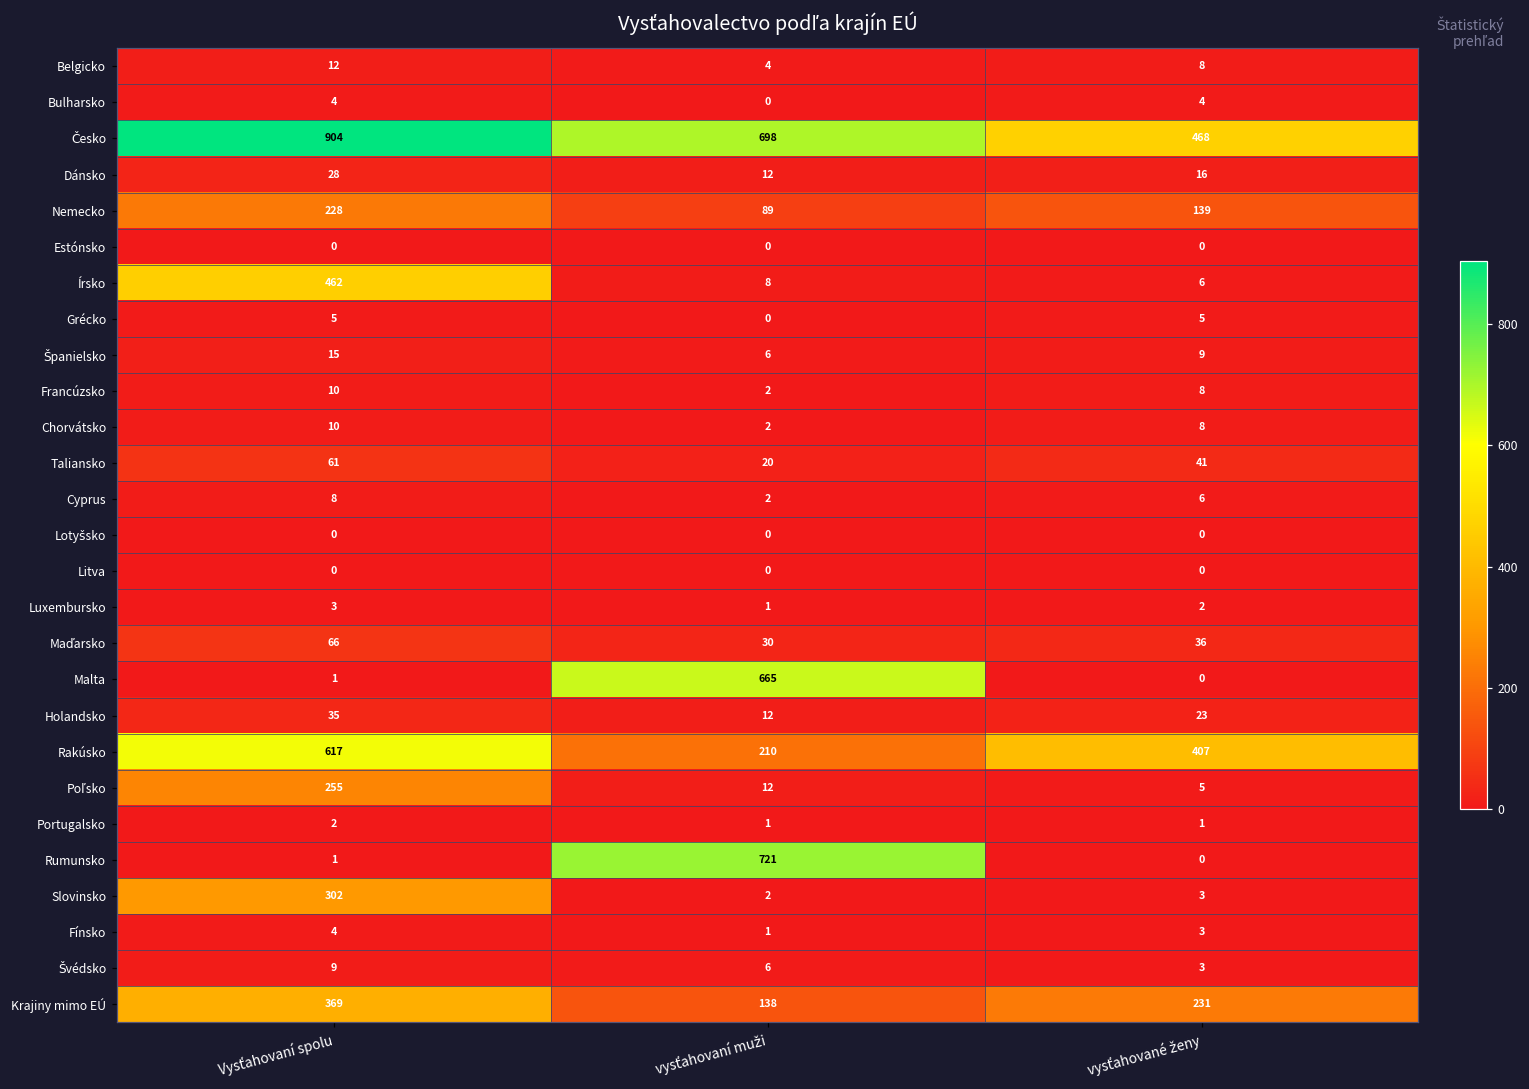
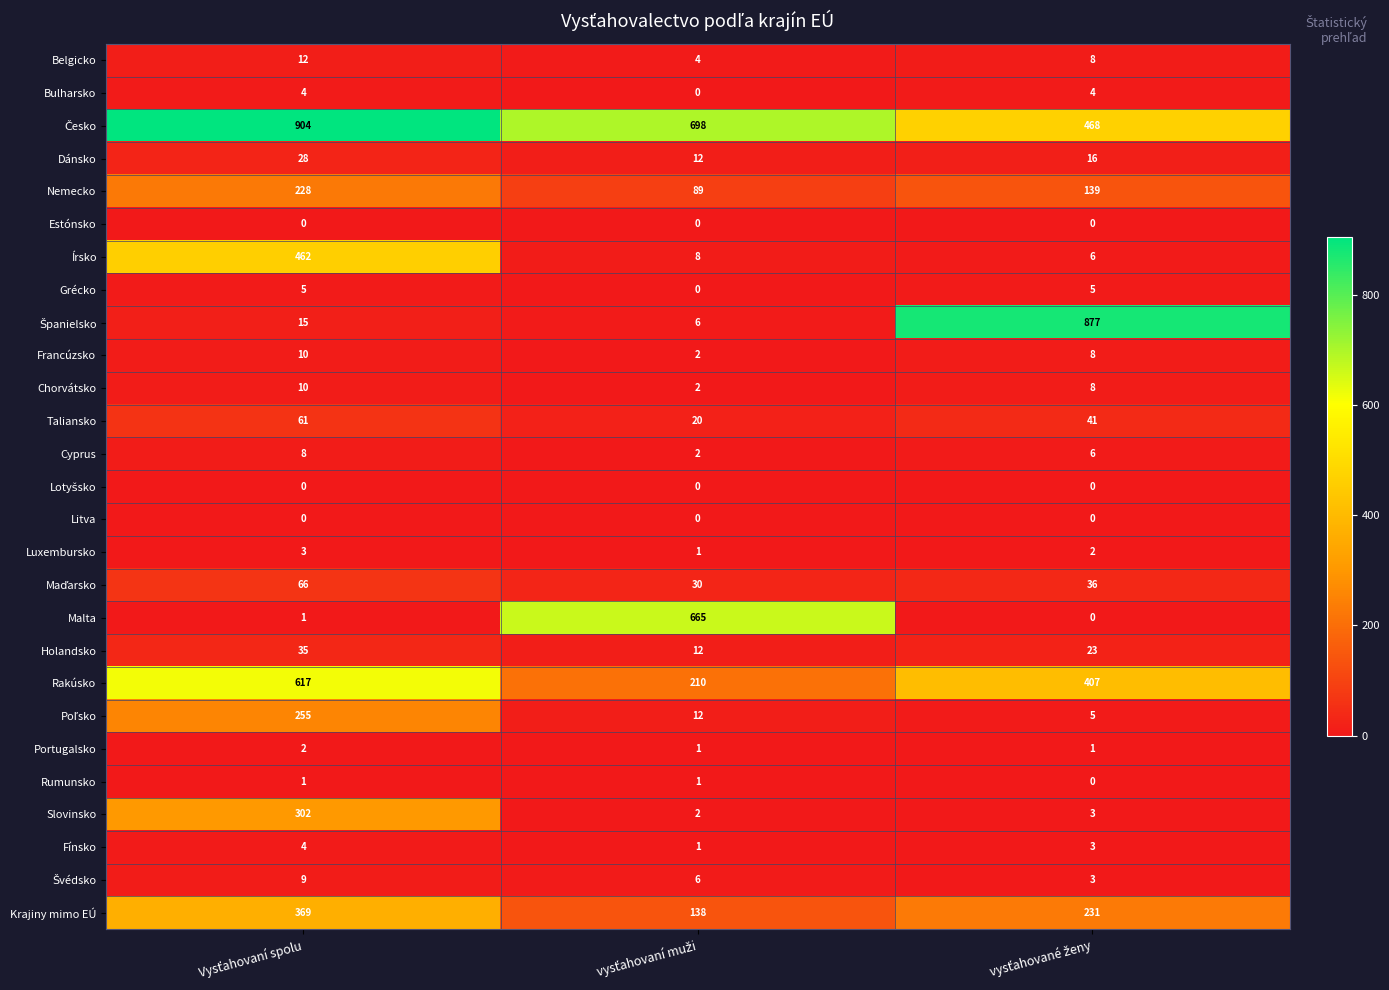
  {
    "Belgicko": {
      "Vysťahovaní spolu": 12,
      "vysťahovaní muži": 4,
      "vysťahované ženy": 8
    },
    "Bulharsko": {
      "Vysťahovaní spolu": 4,
      "vysťahovaní muži": 0,
      "vysťahované ženy": 4
    },
    "Česko": {
      "Vysťahovaní spolu": 904,
      "vysťahovaní muži": 698,
      "vysťahované ženy": 468
    },
    "Dánsko": {
      "Vysťahovaní spolu": 28,
      "vysťahovaní muži": 12,
      "vysťahované ženy": 16
    },
    "Nemecko": {
      "Vysťahovaní spolu": 228,
      "vysťahovaní muži": 89,
      "vysťahované ženy": 139
    },
    "Estónsko": {
      "Vysťahovaní spolu": 0,
      "vysťahovaní muži": 0,
      "vysťahované ženy": 0
    },
    "Írsko": {
      "Vysťahovaní spolu": 462,
      "vysťahovaní muži": 8,
      "vysťahované ženy": 6
    },
    "Grécko": {
      "Vysťahovaní spolu": 5,
      "vysťahovaní muži": 0,
      "vysťahované ženy": 5
    },
    "Španielsko": {
      "Vysťahovaní spolu": 15,
      "vysťahovaní muži": 6,
-     "vysťahované ženy": 9
+     "vysťahované ženy": 877
    },
    "Francúzsko": {
      "Vysťahovaní spolu": 10,
      "vysťahovaní muži": 2,
      "vysťahované ženy": 8
    },
    "Chorvátsko": {
      "Vysťahovaní spolu": 10,
      "vysťahovaní muži": 2,
      "vysťahované ženy": 8
    },
    "Taliansko": {
      "Vysťahovaní spolu": 61,
      "vysťahovaní muži": 20,
      "vysťahované ženy": 41
    },
    "Cyprus": {
      "Vysťahovaní spolu": 8,
      "vysťahovaní muži": 2,
      "vysťahované ženy": 6
    },
    "Lotyšsko": {
      "Vysťahovaní spolu": 0,
      "vysťahovaní muži": 0,
      "vysťahované ženy": 0
    },
    "Litva": {
      "Vysťahovaní spolu": 0,
      "vysťahovaní muži": 0,
      "vysťahované ženy": 0
    },
    "Luxembursko": {
      "Vysťahovaní spolu": 3,
      "vysťahovaní muži": 1,
      "vysťahované ženy": 2
    },
    "Maďarsko": {
      "Vysťahovaní spolu": 66,
      "vysťahovaní muži": 30,
      "vysťahované ženy": 36
    },
    "Malta": {
      "Vysťahovaní spolu": 1,
      "vysťahovaní muži": 665,
      "vysťahované ženy": 0
    },
    "Holandsko": {
      "Vysťahovaní spolu": 35,
      "vysťahovaní muži": 12,
      "vysťahované ženy": 23
    },
    "Rakúsko": {
      "Vysťahovaní spolu": 617,
      "vysťahovaní muži": 210,
      "vysťahované ženy": 407
    },
    "Poľsko": {
      "Vysťahovaní spolu": 255,
      "vysťahovaní muži": 12,
      "vysťahované ženy": 5
    },
    "Portugalsko": {
      "Vysťahovaní spolu": 2,
      "vysťahovaní muži": 1,
      "vysťahované ženy": 1
    },
    "Rumunsko": {
      "Vysťahovaní spolu": 1,
-     "vysťahovaní muži": 721,
+     "vysťahovaní muži": 1,
      "vysťahované ženy": 0
    },
    "Slovinsko": {
      "Vysťahovaní spolu": 302,
      "vysťahovaní muži": 2,
      "vysťahované ženy": 3
    },
    "Fínsko": {
      "Vysťahovaní spolu": 4,
      "vysťahovaní muži": 1,
      "vysťahované ženy": 3
    },
    "Švédsko": {
      "Vysťahovaní spolu": 9,
      "vysťahovaní muži": 6,
      "vysťahované ženy": 3
    },
    "Krajiny mimo EÚ": {
      "Vysťahovaní spolu": 369,
      "vysťahovaní muži": 138,
      "vysťahované ženy": 231
    }
  }
